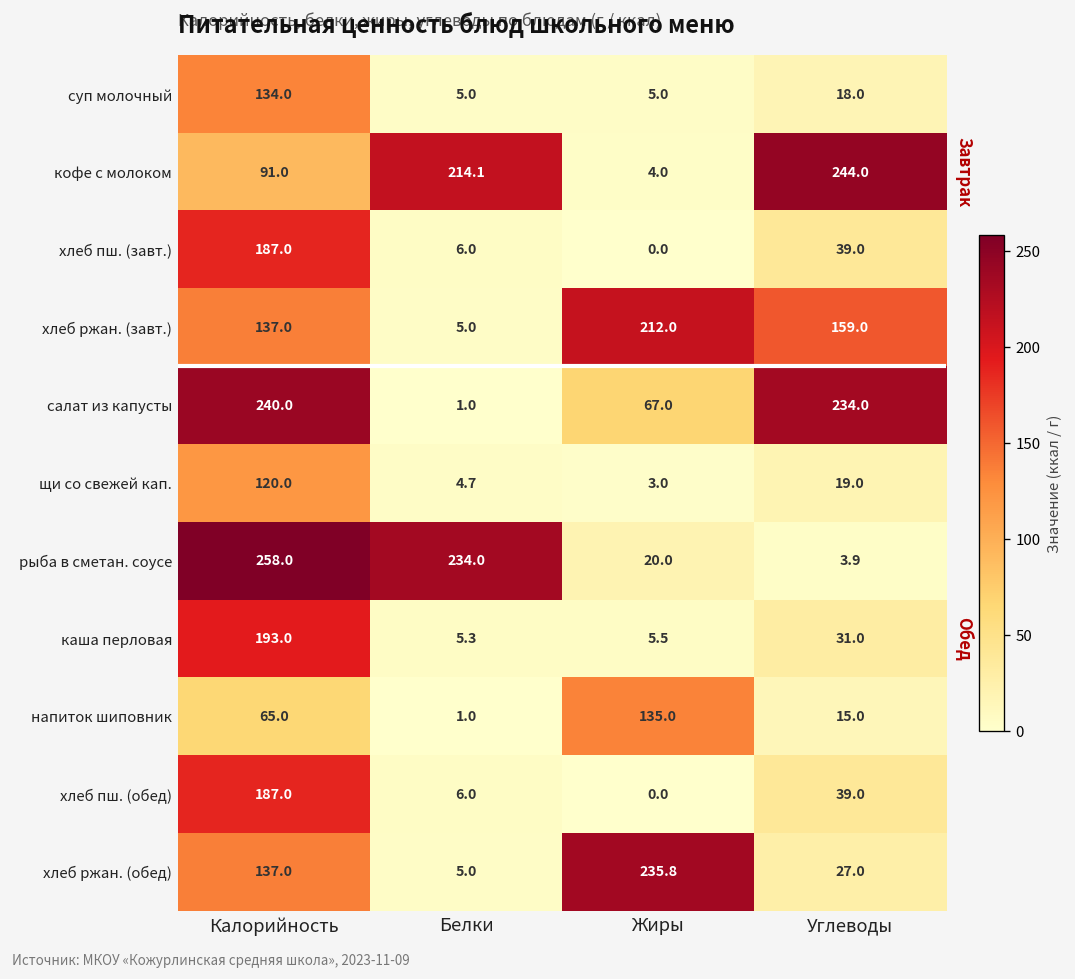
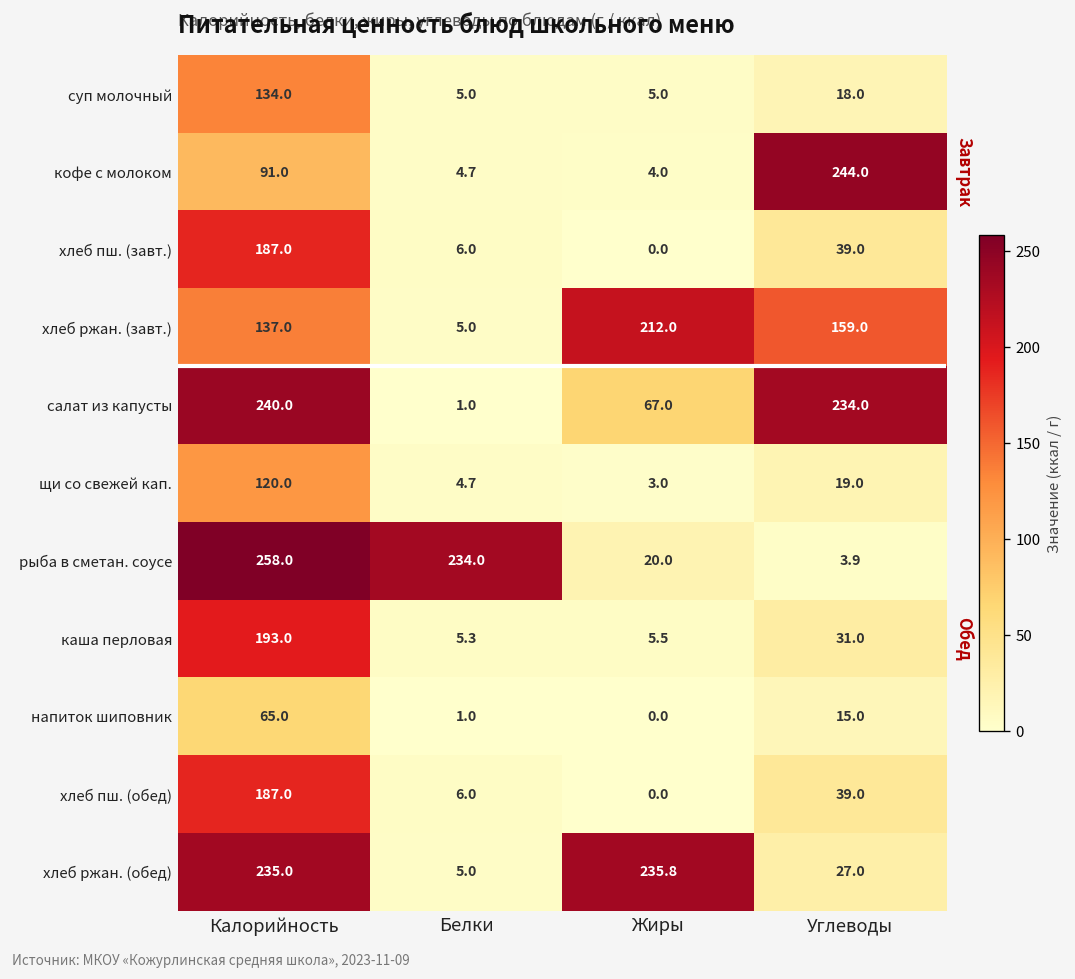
  {
    "суп молочный": {
      "Калорийность": 134.0,
      "Белки": 5.0,
      "Жиры": 5.0,
      "Углеводы": 18.0
    },
    "кофе с молоком": {
      "Калорийность": 91.0,
-     "Белки": 214.1,
+     "Белки": 4.7,
      "Жиры": 4.0,
      "Углеводы": 244.0
    },
    "хлеб пш. (завт.)": {
      "Калорийность": 187.0,
      "Белки": 6.0,
      "Жиры": 0.0,
      "Углеводы": 39.0
    },
    "хлеб ржан. (завт.)": {
      "Калорийность": 137.0,
      "Белки": 5.0,
      "Жиры": 212.0,
      "Углеводы": 159.0
    },
    "салат из капусты": {
      "Калорийность": 240.0,
      "Белки": 1.0,
      "Жиры": 67.0,
      "Углеводы": 234.0
    },
    "щи со свежей кап.": {
      "Калорийность": 120.0,
      "Белки": 4.7,
      "Жиры": 3.0,
      "Углеводы": 19.0
    },
    "рыба в сметан. соусе": {
      "Калорийность": 258.0,
      "Белки": 234.0,
      "Жиры": 20.0,
      "Углеводы": 3.9
    },
    "каша перловая": {
      "Калорийность": 193.0,
      "Белки": 5.3,
      "Жиры": 5.5,
      "Углеводы": 31.0
    },
    "напиток шиповник": {
      "Калорийность": 65.0,
      "Белки": 1.0,
-     "Жиры": 135.0,
+     "Жиры": 0.0,
      "Углеводы": 15.0
    },
    "хлеб пш. (обед)": {
      "Калорийность": 187.0,
      "Белки": 6.0,
      "Жиры": 0.0,
      "Углеводы": 39.0
    },
    "хлеб ржан. (обед)": {
-     "Калорийность": 137.0,
+     "Калорийность": 235.0,
      "Белки": 5.0,
      "Жиры": 235.8,
      "Углеводы": 27.0
    }
  }
